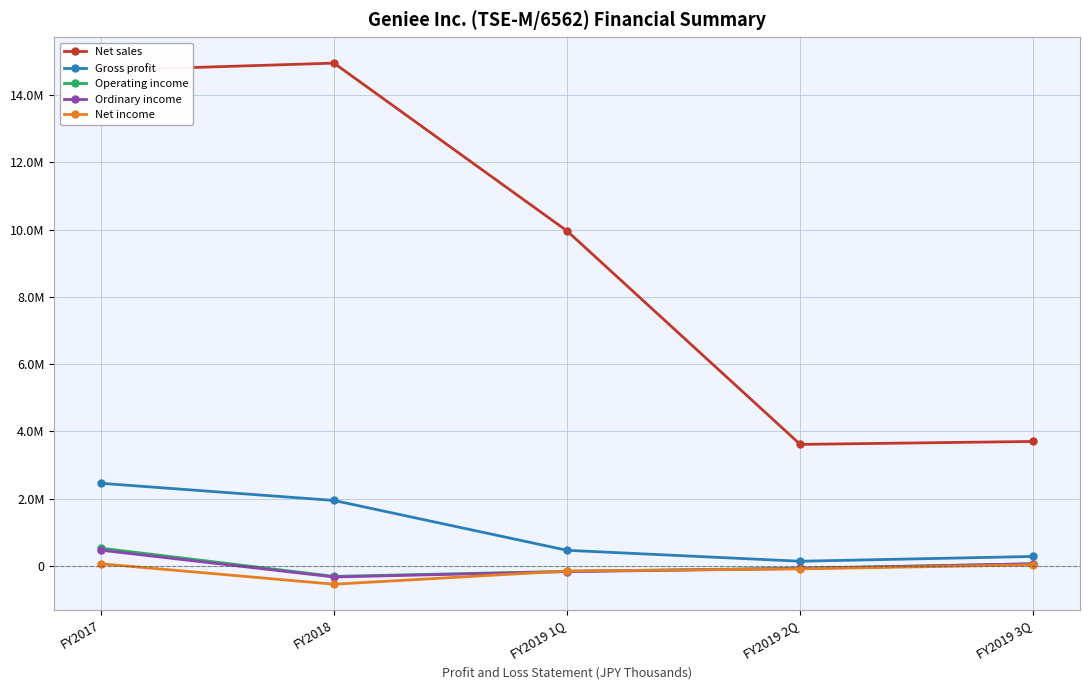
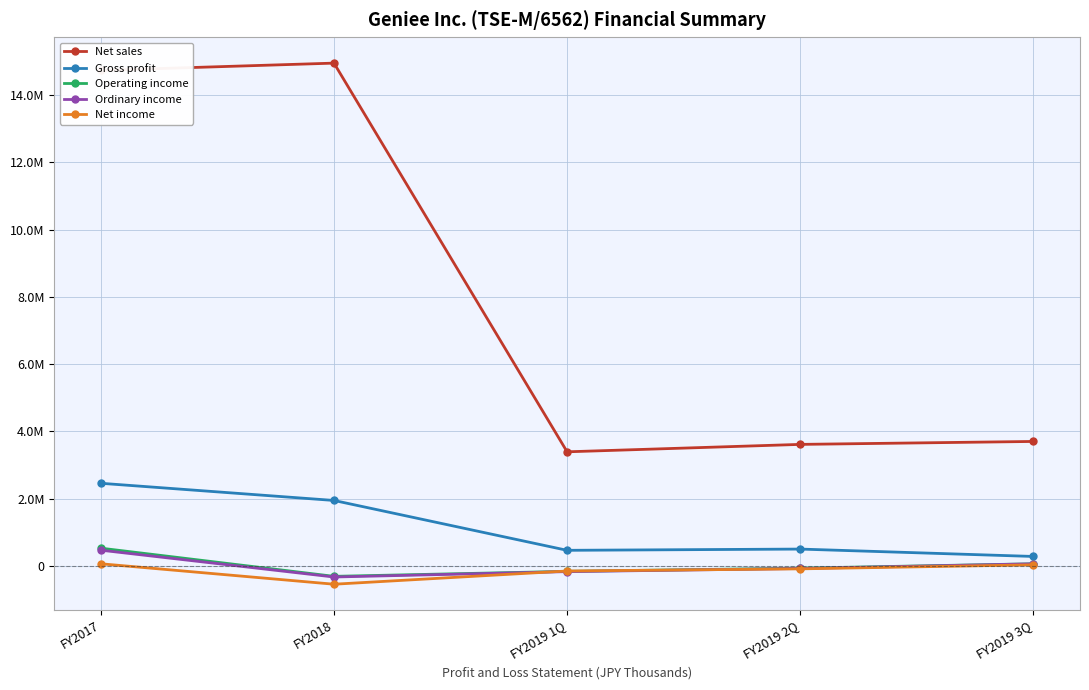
  {
    "Net sales": {
      "FY2018": 15000000,
-     "FY2019 1Q": 10000000,
+     "FY2019 1Q": 3400000,
      "FY2019 2Q": 3600000,
      "FY2019 3Q": 3700000
    },
    "Gross profit": {
      "FY2017": 2500000,
      "FY2018": 1900000,
      "FY2019 1Q": 500000,
-     "FY2019 2Q": 100000,
+     "FY2019 2Q": 500000,
      "FY2019 3Q": 300000
    },
    "Net income": {
      "FY2017": 100000,
      "FY2018": -500000
    }
  }
